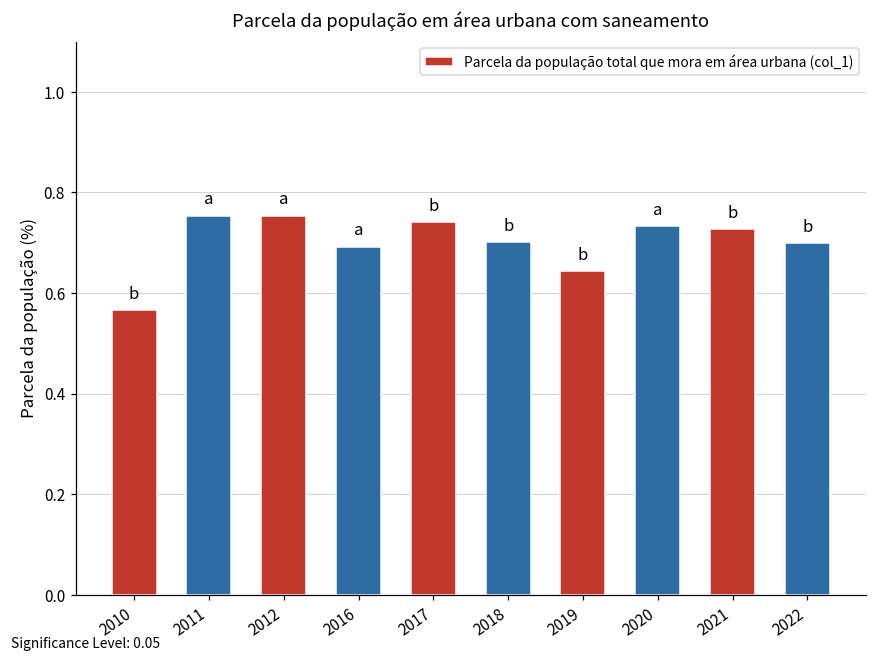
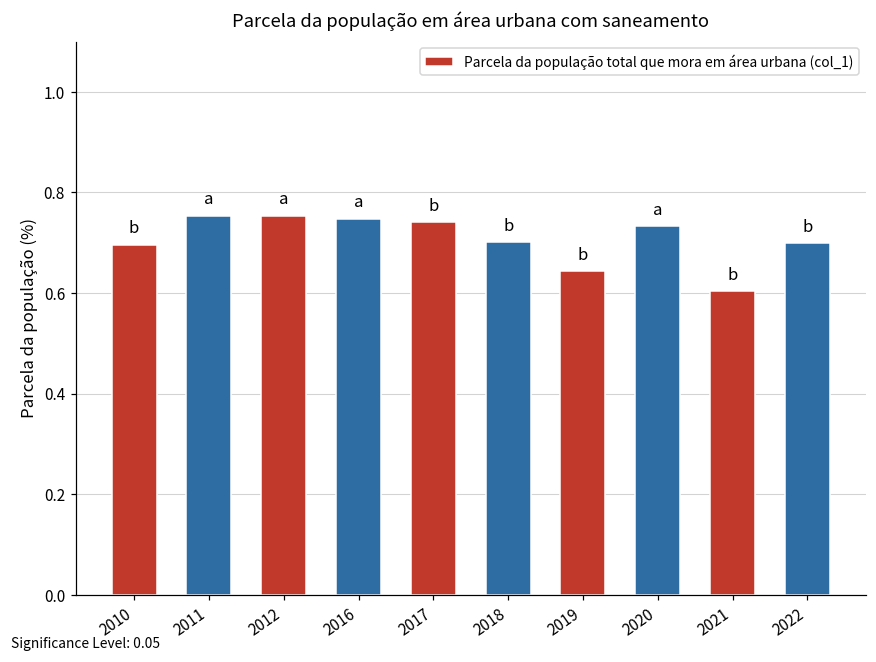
  {
-   "2010": 0.57,
+   "2010": 0.70,
    "2011": 0.75,
    "2012": 0.75,
-   "2016": 0.69,
+   "2016": 0.75,
    "2017": 0.74,
    "2018": 0.70,
    "2019": 0.64,
    "2020": 0.73,
-   "2021": 0.73,
+   "2021": 0.60,
    "2022": 0.70
  }
